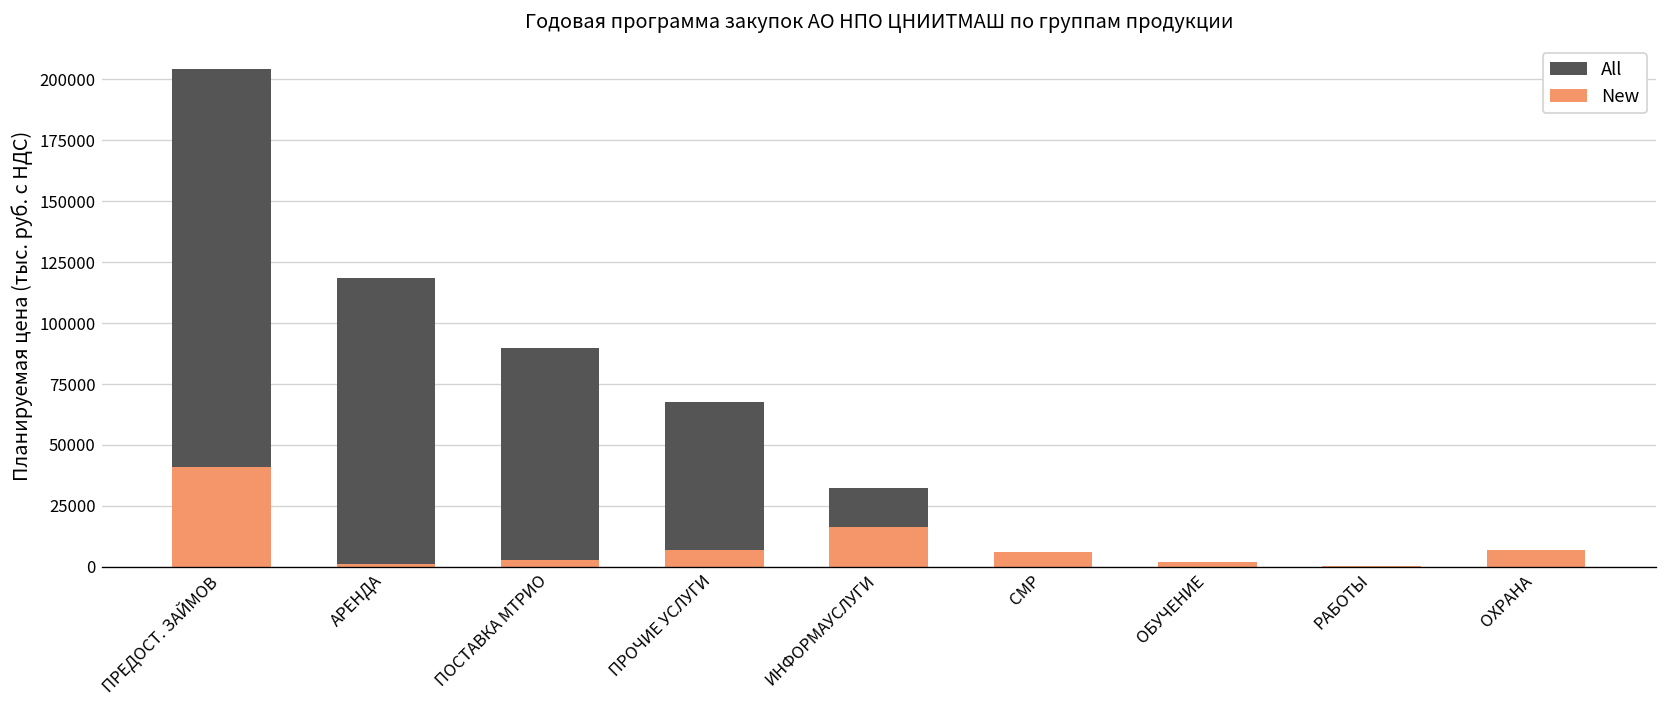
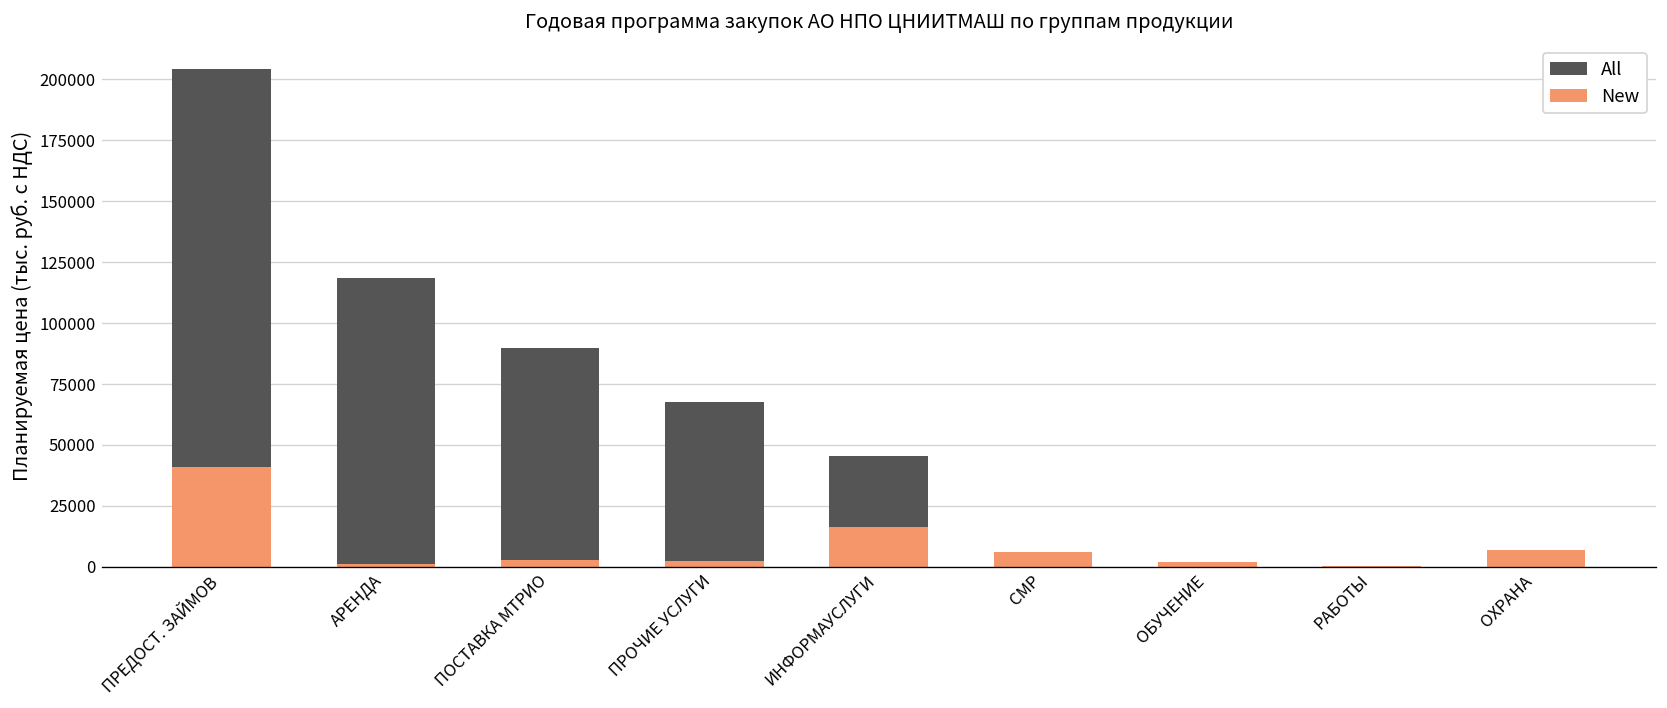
  {
    "All": {
      "ПРЕДОСТ. ЗАЙМОВ": 204000,
      "АРЕНДА": 118000,
      "ПОСТАВКА МТРИО": 90000,
      "ПРОЧИЕ УСЛУГИ": 68000,
-     "ИНФОРМАУСЛУГИ": 33000,
+     "ИНФОРМАУСЛУГИ": 45000,
      "СМР": 6000,
      "ОБУЧЕНИЕ": 2000
    },
    "New": {
-     "ПРОЧИЕ УСЛУГИ": 7000,
+     "ПРОЧИЕ УСЛУГИ": 2000,
      "СМР": 6000,
      "ОБУЧЕНИЕ": 2000,
      "ОХРАНА": 7000
    }
  }
